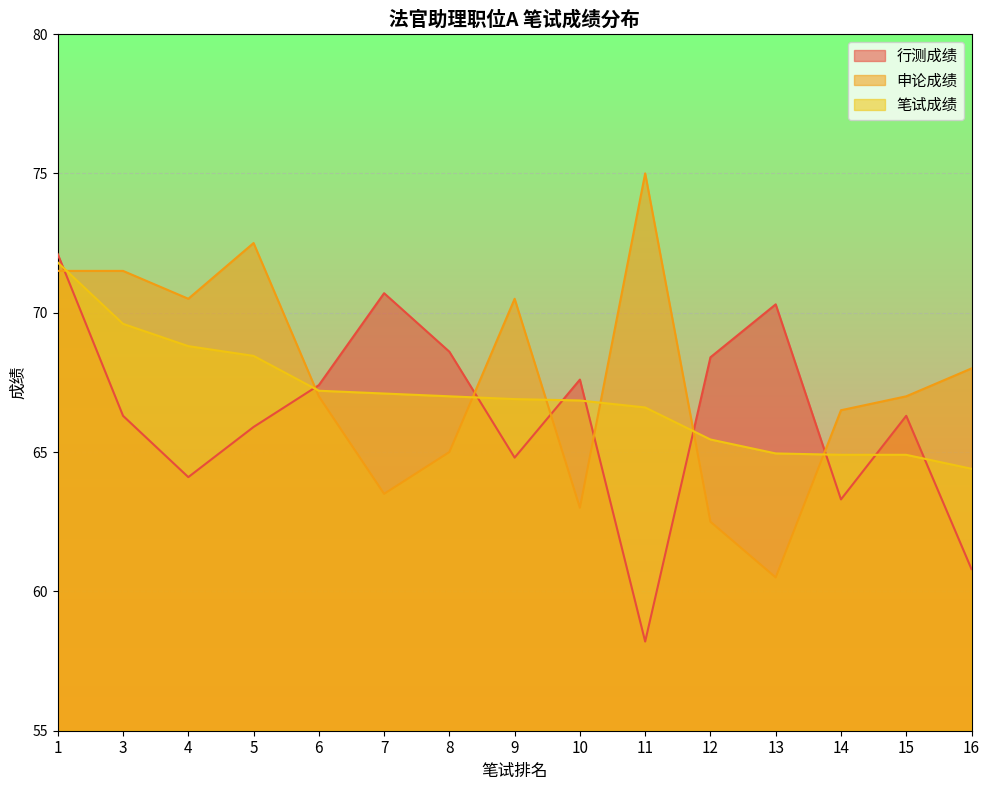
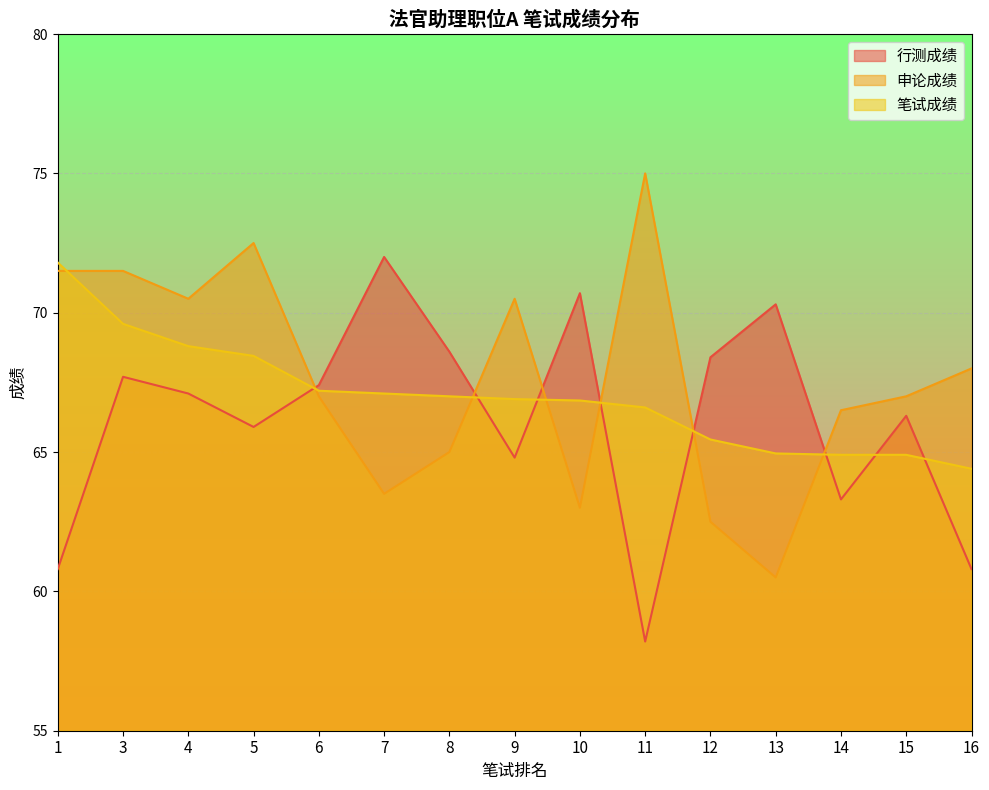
  {
    "行测成绩": {
-     "1": 72.1,
-     "3": 66.3,
-     "4": 64.1,
+     "1": 60.8,
+     "3": 67.7,
+     "4": 67.1,
      "5": 65.9,
      "6": 67.4,
-     "7": 70.7,
+     "7": 72.0,
      "8": 68.6,
      "9": 64.8,
-     "10": 67.6,
+     "10": 70.7,
      "11": 58.2,
      "12": 68.4,
      "13": 70.3,
      "14": 63.3,
      "15": 66.3,
      "16": 60.8
    }
  }
